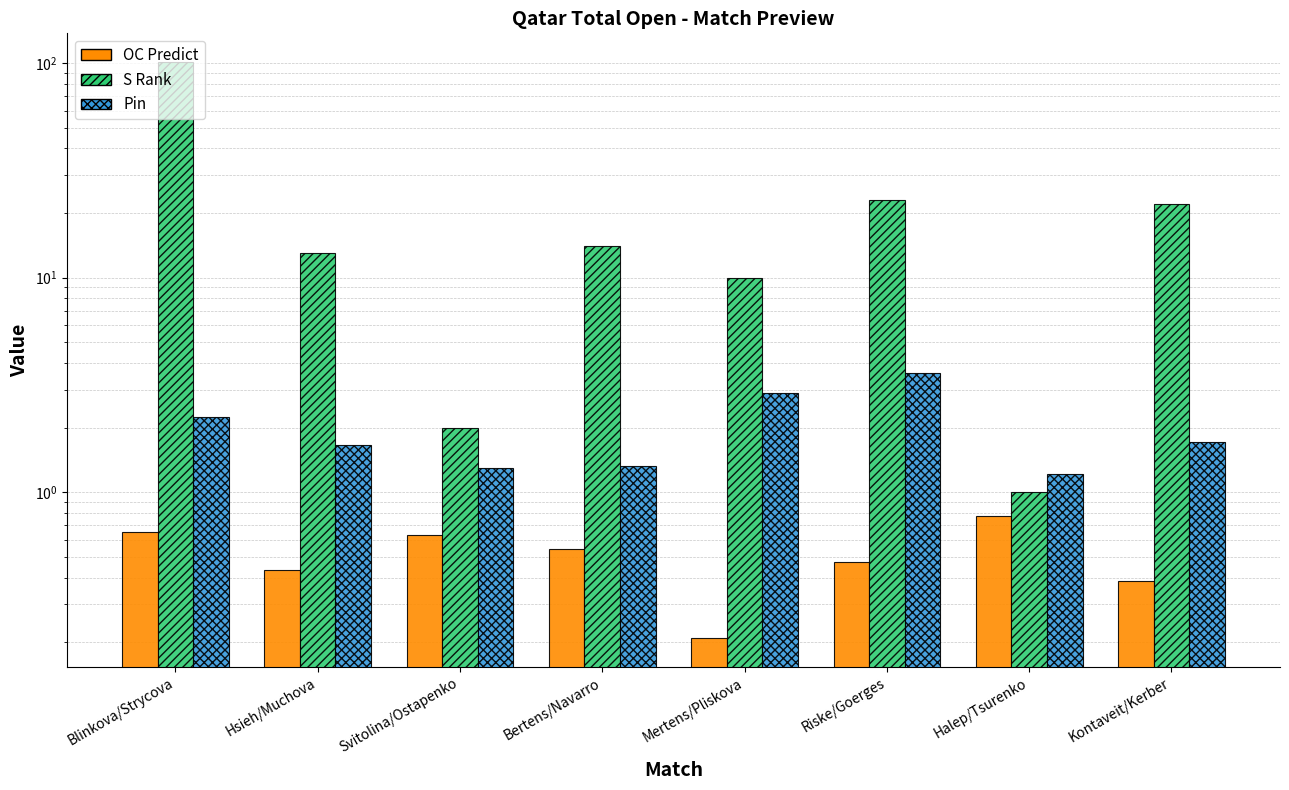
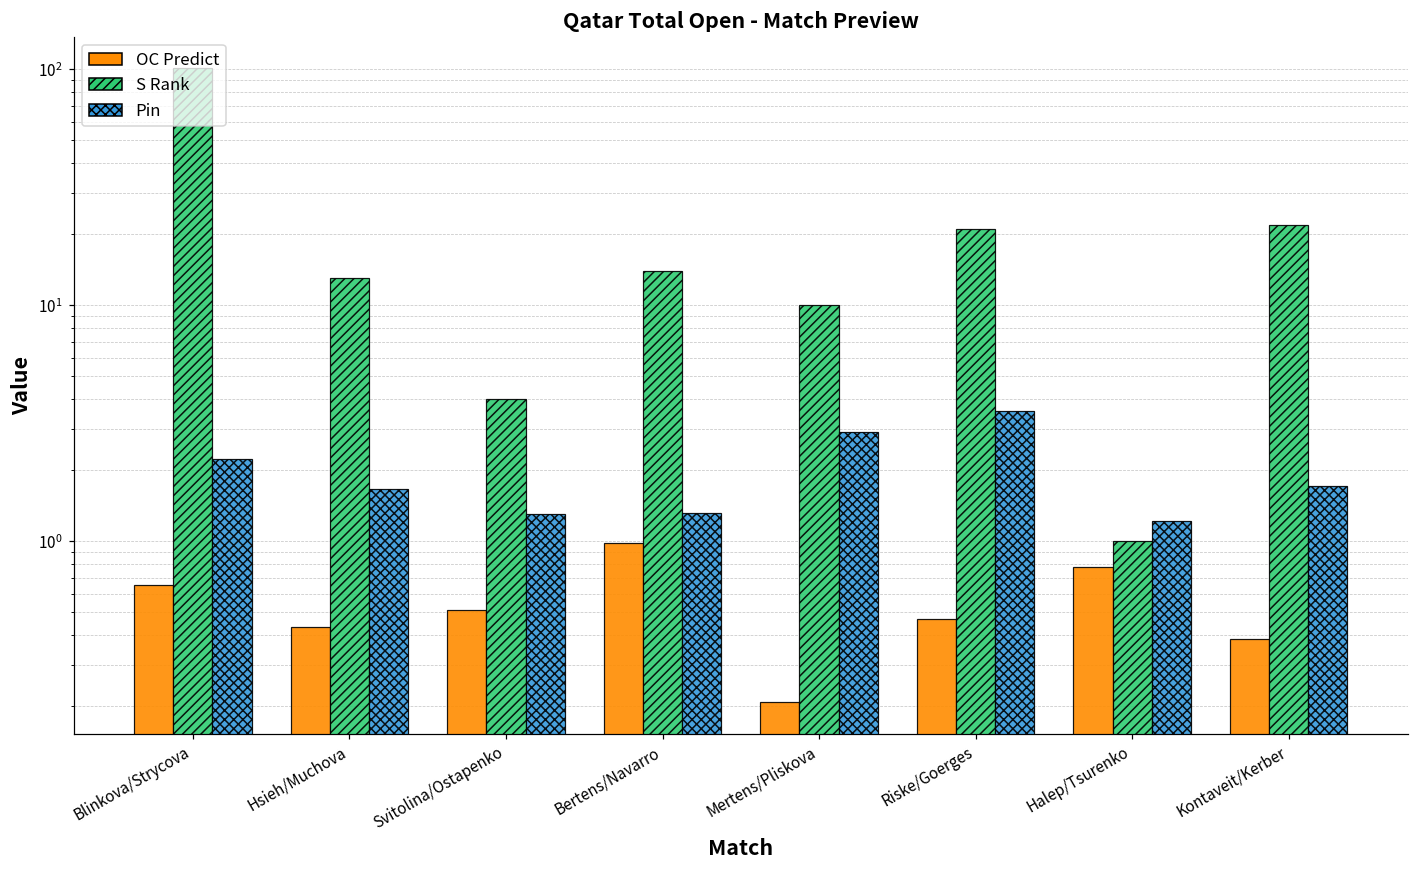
  {
    "OC Predict": {
      "Blinkova/Strycova": 0.66,
      "Hsieh/Muchova": 0.43,
-     "Svitolina/Ostapenko": 0.63,
-     "Bertens/Navarro": 0.54,
+     "Svitolina/Ostapenko": 0.51,
+     "Bertens/Navarro": 1.0,
      "Mertens/Pliskova": 0.21,
      "Riske/Goerges": 0.47,
      "Halep/Tsurenko": 0.78,
      "Kontaveit/Kerber": 0.39
    },
    "S Rank": {
      "Hsieh/Muchova": 13,
-     "Svitolina/Ostapenko": 2,
+     "Svitolina/Ostapenko": 4,
      "Bertens/Navarro": 14,
      "Mertens/Pliskova": 10,
-     "Riske/Goerges": 23,
+     "Riske/Goerges": 21,
      "Halep/Tsurenko": 1,
      "Kontaveit/Kerber": 22
    },
    "Pin": {
      "Blinkova/Strycova": 2.2,
      "Hsieh/Muchova": 1.7,
      "Svitolina/Ostapenko": 1.3,
      "Bertens/Navarro": 1.3,
      "Mertens/Pliskova": 2.9,
      "Riske/Goerges": 3.6,
      "Halep/Tsurenko": 1.2,
      "Kontaveit/Kerber": 1.7
    }
  }
